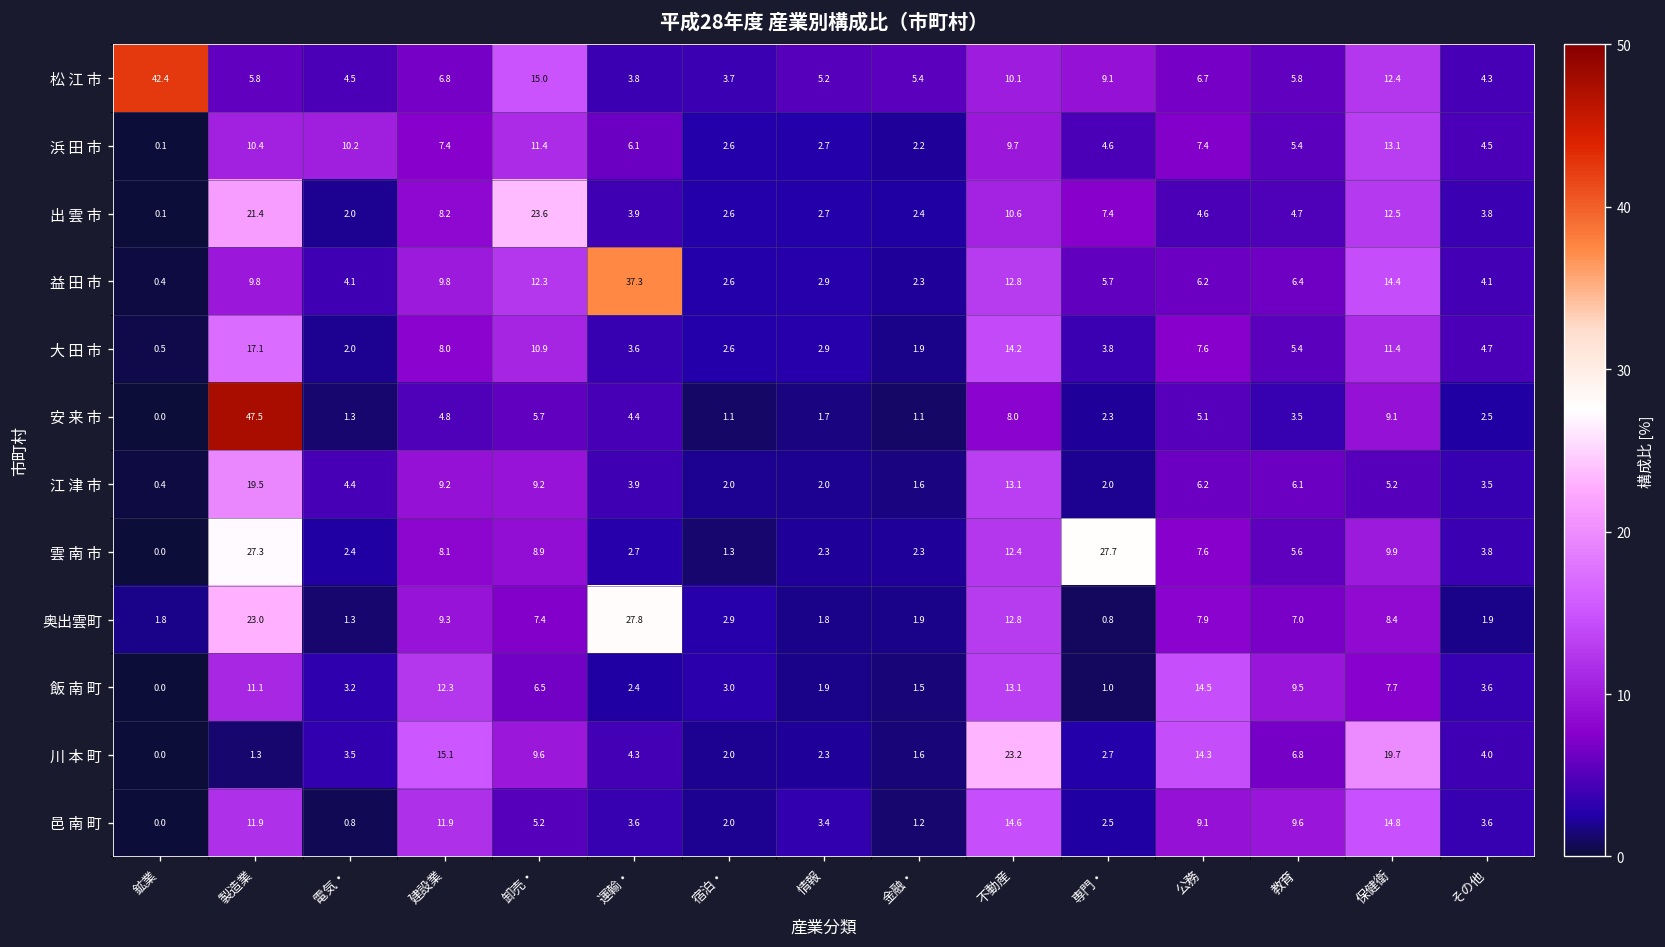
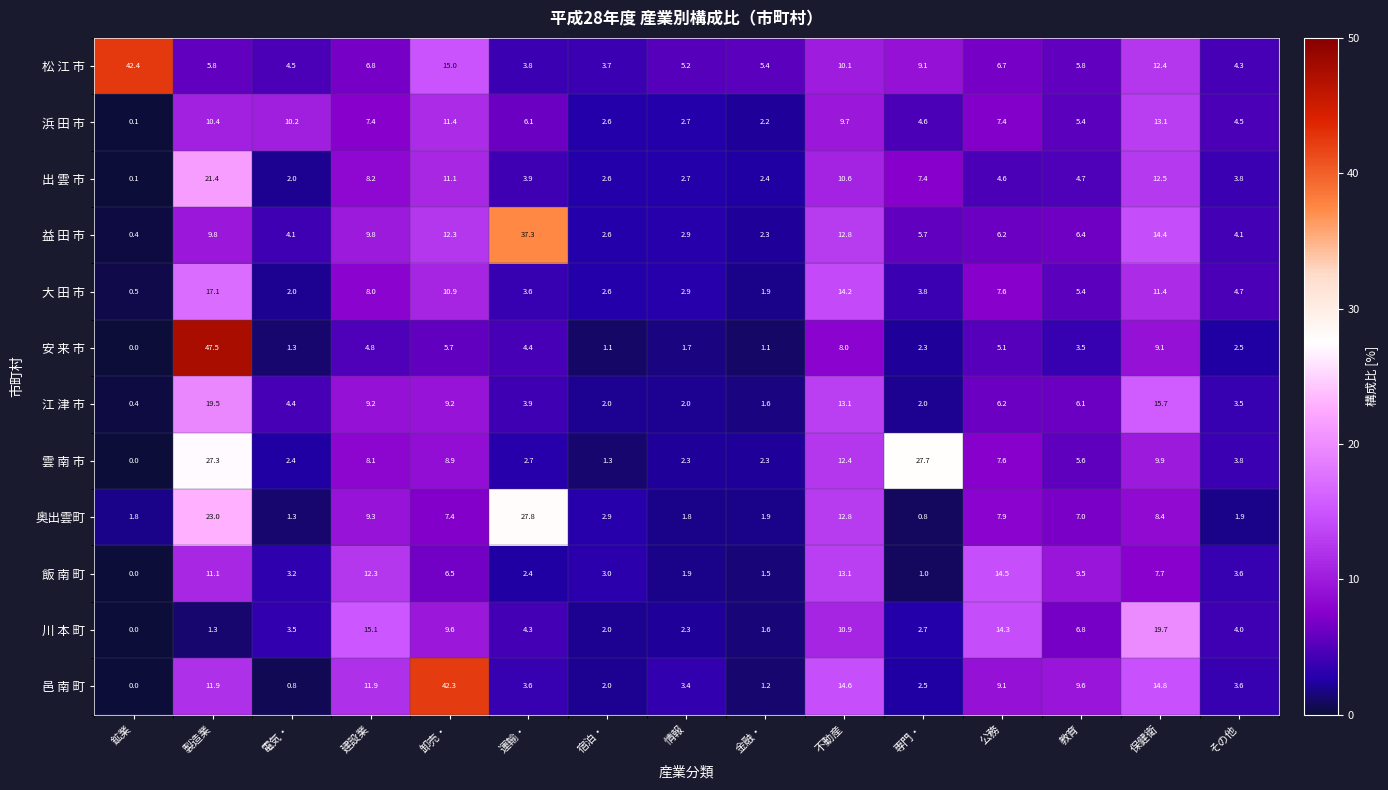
  {
    "松 江 市": {
      "鉱業": 42.4,
      "製造業": 5.8,
      "電気・": 4.5,
      "建設業": 6.8,
      "卸売・": 15.0,
      "運輸・": 3.8,
      "宿泊・": 3.7,
      "情報": 5.2,
      "金融・": 5.4,
      "不動産": 10.1,
      "専門・": 9.1,
      "公務": 6.7,
      "教育": 5.8,
      "保健衛": 12.4,
      "その他": 4.3
    },
    "浜 田 市": {
      "鉱業": 0.1,
      "製造業": 10.4,
      "電気・": 10.2,
      "建設業": 7.4,
      "卸売・": 11.4,
      "運輸・": 6.1,
      "宿泊・": 2.6,
      "情報": 2.7,
      "金融・": 2.2,
      "不動産": 9.7,
      "専門・": 4.6,
      "公務": 7.4,
      "教育": 5.4,
      "保健衛": 13.1,
      "その他": 4.5
    },
    "出 雲 市": {
      "鉱業": 0.1,
      "製造業": 21.4,
      "電気・": 2.0,
      "建設業": 8.2,
-     "卸売・": 23.6,
+     "卸売・": 11.1,
      "運輸・": 3.9,
      "宿泊・": 2.6,
      "情報": 2.7,
      "金融・": 2.4,
      "不動産": 10.6,
      "専門・": 7.4,
      "公務": 4.6,
      "教育": 4.7,
      "保健衛": 12.5,
      "その他": 3.8
    },
    "益 田 市": {
      "鉱業": 0.4,
      "製造業": 9.8,
      "電気・": 4.1,
      "建設業": 9.8,
      "卸売・": 12.3,
      "運輸・": 37.3,
      "宿泊・": 2.6,
      "情報": 2.9,
      "金融・": 2.3,
      "不動産": 12.8,
      "専門・": 5.7,
      "公務": 6.2,
      "教育": 6.4,
      "保健衛": 14.4,
      "その他": 4.1
    },
    "大 田 市": {
      "鉱業": 0.5,
      "製造業": 17.1,
      "電気・": 2.0,
      "建設業": 8.0,
      "卸売・": 10.9,
      "運輸・": 3.6,
      "宿泊・": 2.6,
      "情報": 2.9,
      "金融・": 1.9,
      "不動産": 14.2,
      "専門・": 3.8,
      "公務": 7.6,
      "教育": 5.4,
      "保健衛": 11.4,
      "その他": 4.7
    },
    "安 来 市": {
      "鉱業": 0.0,
      "製造業": 47.5,
      "電気・": 1.3,
      "建設業": 4.8,
      "卸売・": 5.7,
      "運輸・": 4.4,
      "宿泊・": 1.1,
      "情報": 1.7,
      "金融・": 1.1,
      "不動産": 8.0,
      "専門・": 2.3,
      "公務": 5.1,
      "教育": 3.5,
      "保健衛": 9.1,
      "その他": 2.5
    },
    "江 津 市": {
      "鉱業": 0.4,
      "製造業": 19.5,
      "電気・": 4.4,
      "建設業": 9.2,
      "卸売・": 9.2,
      "運輸・": 3.9,
      "宿泊・": 2.0,
      "情報": 2.0,
      "金融・": 1.6,
      "不動産": 13.1,
      "専門・": 2.0,
      "公務": 6.2,
      "教育": 6.1,
-     "保健衛": 5.2,
+     "保健衛": 15.7,
      "その他": 3.5
    },
    "雲 南 市": {
      "鉱業": 0.0,
      "製造業": 27.3,
      "電気・": 2.4,
      "建設業": 8.1,
      "卸売・": 8.9,
      "運輸・": 2.7,
      "宿泊・": 1.3,
      "情報": 2.3,
      "金融・": 2.3,
      "不動産": 12.4,
      "専門・": 27.7,
      "公務": 7.6,
      "教育": 5.6,
      "保健衛": 9.9,
      "その他": 3.8
    },
    "奥出雲町": {
      "鉱業": 1.8,
      "製造業": 23.0,
      "電気・": 1.3,
      "建設業": 9.3,
      "卸売・": 7.4,
      "運輸・": 27.8,
      "宿泊・": 2.9,
      "情報": 1.8,
      "金融・": 1.9,
      "不動産": 12.8,
      "専門・": 0.8,
      "公務": 7.9,
      "教育": 7.0,
      "保健衛": 8.4,
      "その他": 1.9
    },
    "飯 南 町": {
      "鉱業": 0.0,
      "製造業": 11.1,
      "電気・": 3.2,
      "建設業": 12.3,
      "卸売・": 6.5,
      "運輸・": 2.4,
      "宿泊・": 3.0,
      "情報": 1.9,
      "金融・": 1.5,
      "不動産": 13.1,
      "専門・": 1.0,
      "公務": 14.5,
      "教育": 9.5,
      "保健衛": 7.7,
      "その他": 3.6
    },
    "川 本 町": {
      "鉱業": 0.0,
      "製造業": 1.3,
      "電気・": 3.5,
      "建設業": 15.1,
      "卸売・": 9.6,
      "運輸・": 4.3,
      "宿泊・": 2.0,
      "情報": 2.3,
      "金融・": 1.6,
-     "不動産": 23.2,
+     "不動産": 10.9,
      "専門・": 2.7,
      "公務": 14.3,
      "教育": 6.8,
      "保健衛": 19.7,
      "その他": 4.0
    },
    "邑 南 町": {
      "鉱業": 0.0,
      "製造業": 11.9,
      "電気・": 0.8,
      "建設業": 11.9,
-     "卸売・": 5.2,
+     "卸売・": 42.3,
      "運輸・": 3.6,
      "宿泊・": 2.0,
      "情報": 3.4,
      "金融・": 1.2,
      "不動産": 14.6,
      "専門・": 2.5,
      "公務": 9.1,
      "教育": 9.6,
      "保健衛": 14.8,
      "その他": 3.6
    }
  }
